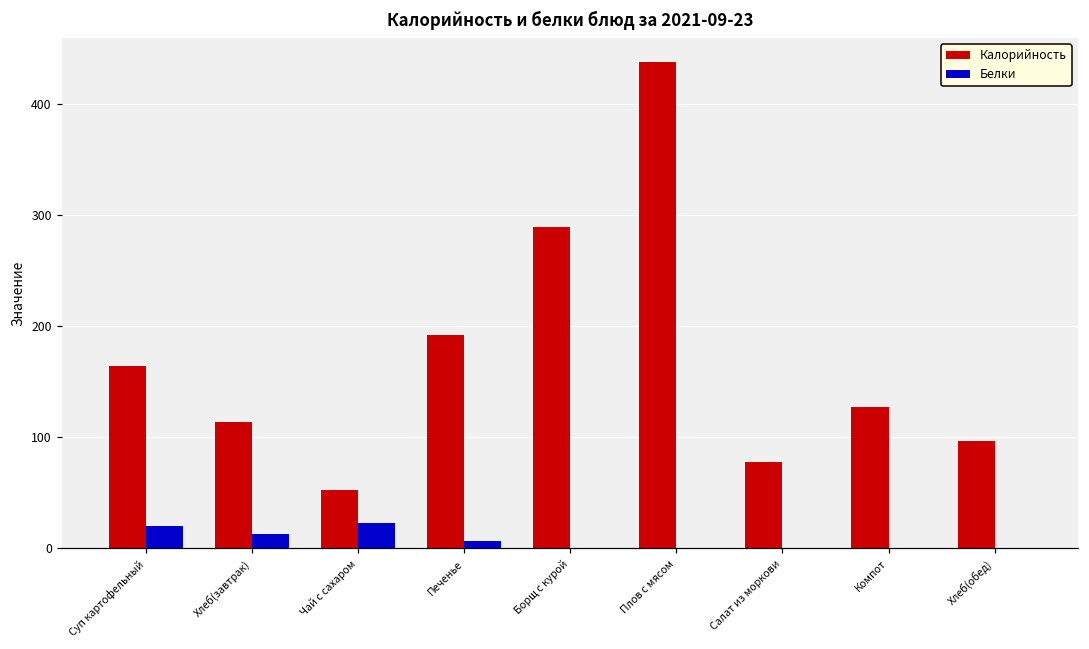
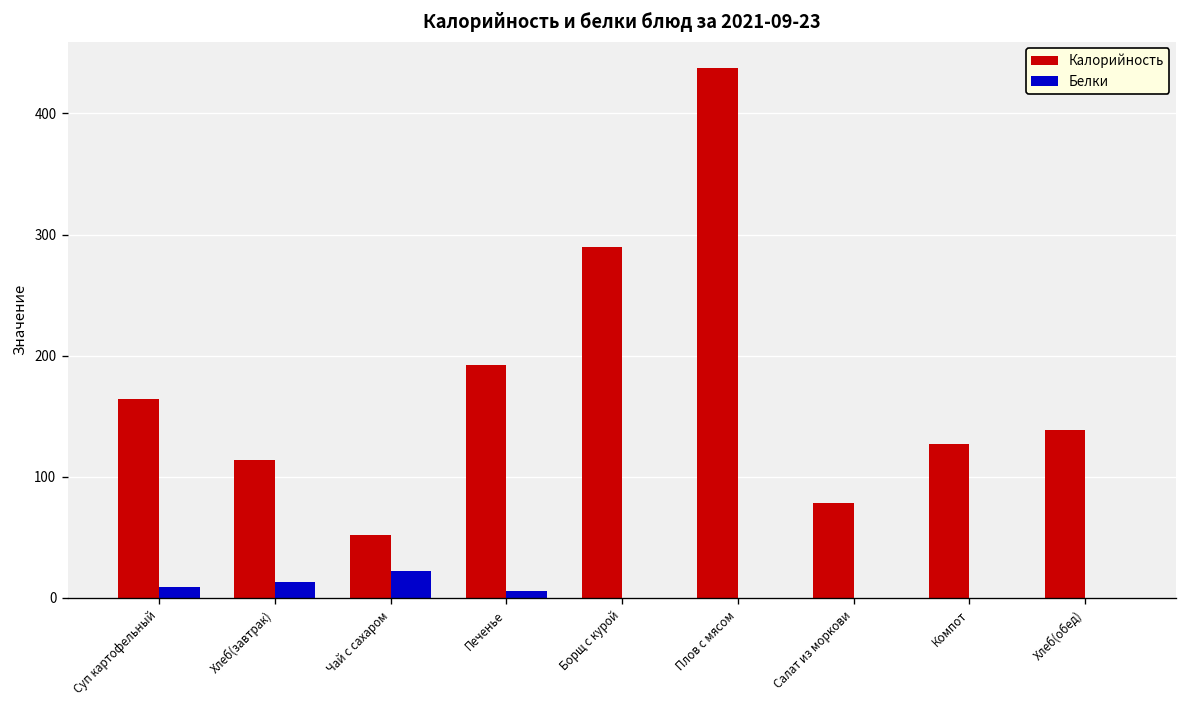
  {
    "Калорийность": {
      "Суп картофельный": 164,
      "Хлеб(завтрак)": 114,
      "Чай с сахаром": 52,
      "Печенье": 192,
      "Борщ с курой": 289,
      "Плов с мясом": 438,
      "Салат из моркови": 78,
      "Компот": 127,
-     "Хлеб(обед)": 97
+     "Хлеб(обед)": 138
    },
    "Белки": {
-     "Суп картофельный": 20,
+     "Суп картофельный": 9,
      "Хлеб(завтрак)": 13,
      "Чай с сахаром": 22,
      "Печенье": 6,
      "Борщ с курой": 0,
      "Плов с мясом": 0,
      "Салат из моркови": 0,
      "Компот": 0,
      "Хлеб(обед)": 0
    }
  }
